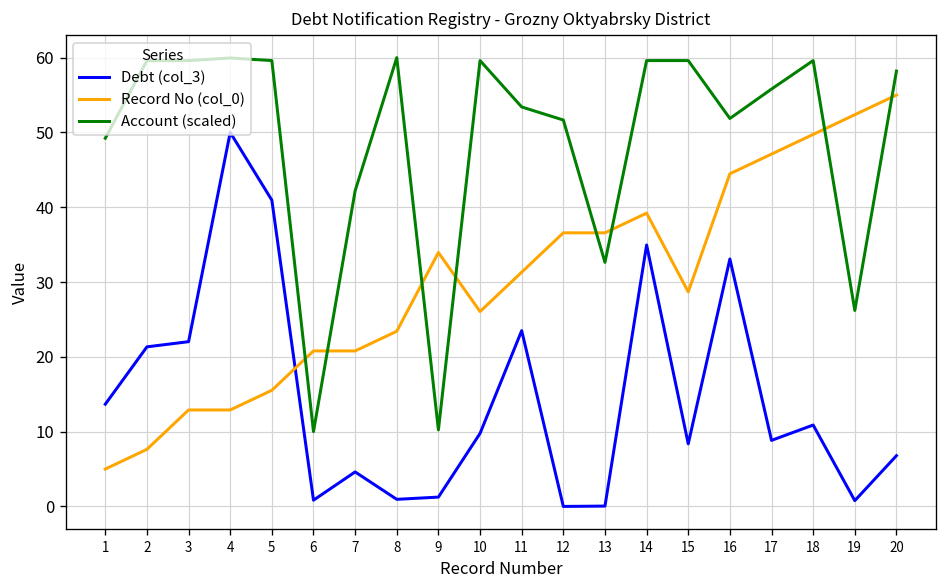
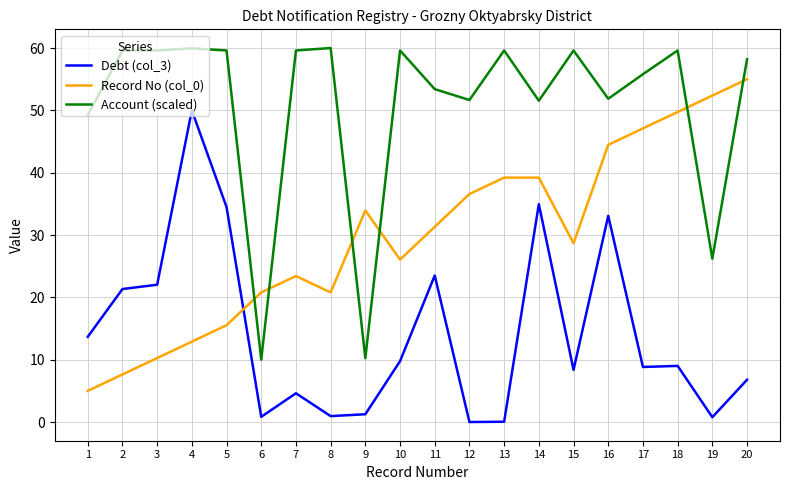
  {
    "Debt (col_3)": {
      "1": 14,
      "2": 21,
      "3": 22,
-     "5": 41,
+     "5": 34,
      "6": 1,
      "7": 5,
      "8": 1,
      "9": 1,
      "10": 10,
      "11": 23,
      "12": 0,
      "13": 0,
      "14": 35,
      "15": 8,
      "16": 33,
      "17": 9,
-     "18": 11,
+     "18": 9,
      "19": 1,
      "20": 7
    },
    "Record No (col_0)": {
      "1": 5,
      "2": 8,
-     "3": 13,
+     "3": 10,
      "4": 13,
      "5": 16,
      "6": 21,
-     "7": 21,
-     "8": 23,
+     "7": 23,
+     "8": 21,
      "9": 34,
      "10": 26,
      "11": 31,
      "12": 37,
-     "13": 37,
+     "13": 39,
      "14": 39,
      "15": 29,
      "16": 44,
      "17": 47,
      "18": 50,
      "19": 52,
      "20": 55
    },
    "Account (scaled)": {
      "5": 60,
      "6": 10,
-     "7": 42,
+     "7": 60,
      "8": 60,
      "9": 10,
      "10": 60,
      "11": 53,
      "12": 52,
-     "13": 33,
-     "14": 60,
+     "13": 60,
+     "14": 52,
      "15": 60,
      "16": 52,
      "17": 56,
      "18": 60,
      "19": 26,
      "20": 58
    }
  }
